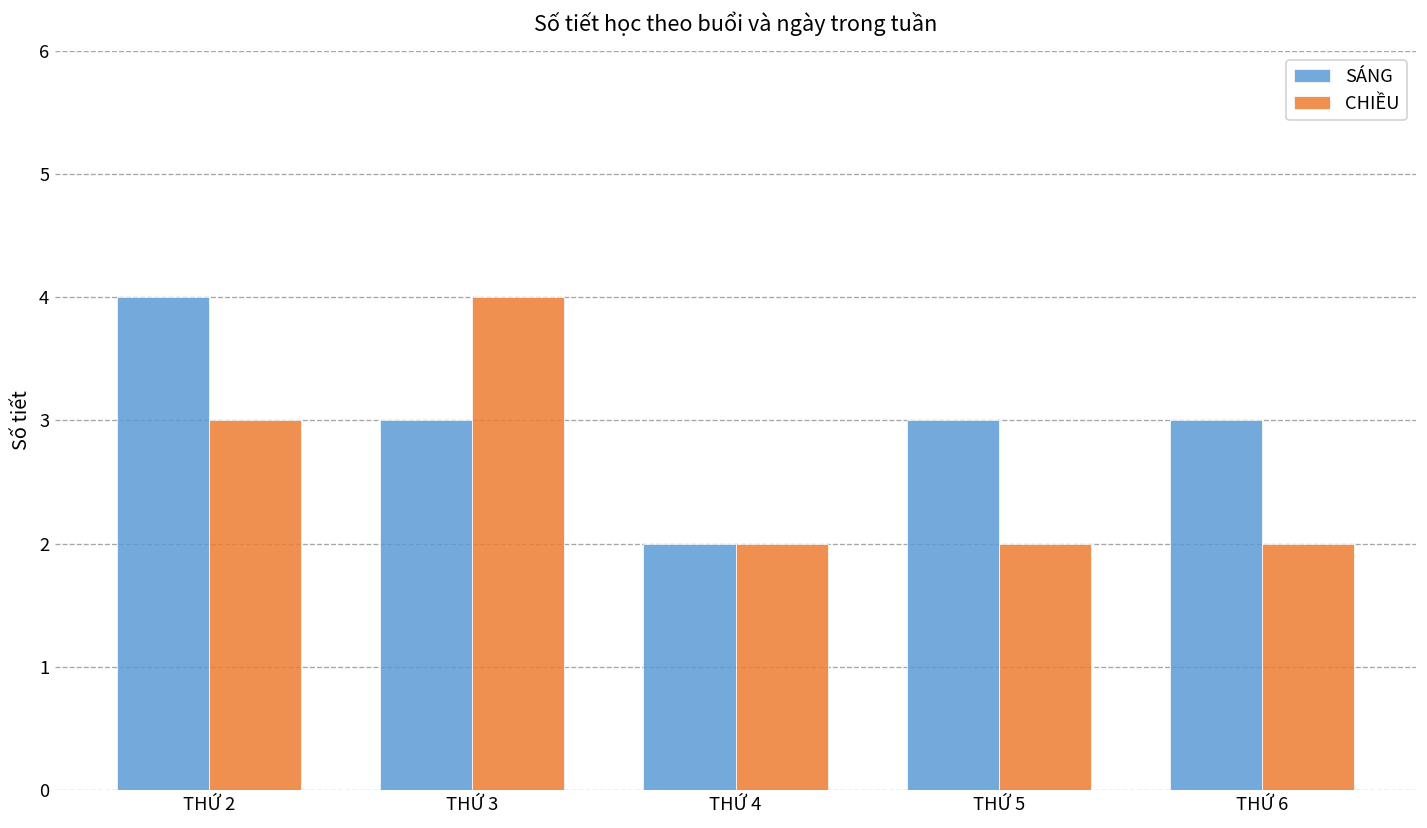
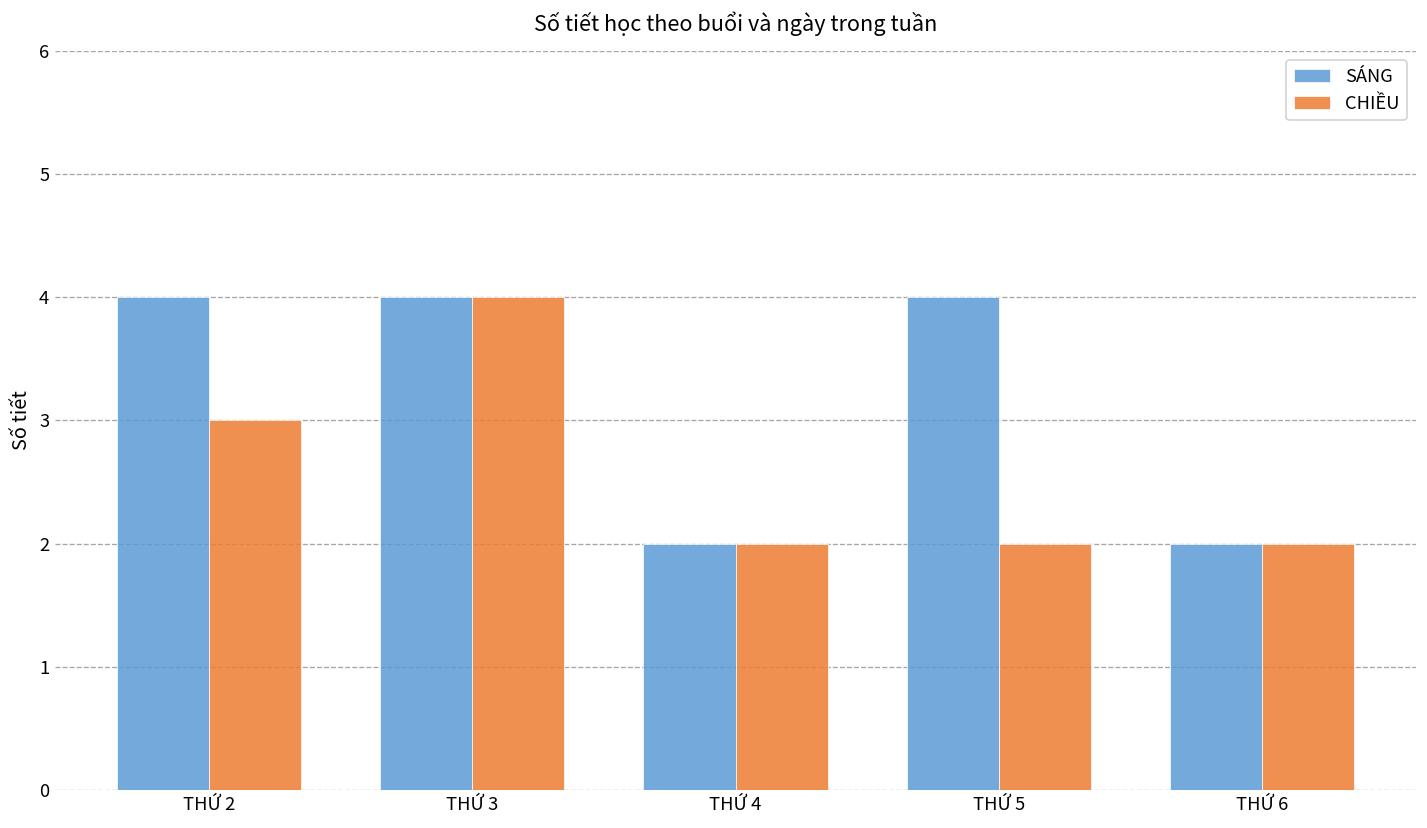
  {
    "SÁNG": {
      "THỨ 2": 4,
-     "THỨ 3": 3,
+     "THỨ 3": 4,
      "THỨ 4": 2,
-     "THỨ 5": 3,
-     "THỨ 6": 3
+     "THỨ 5": 4,
+     "THỨ 6": 2
    },
    "CHIỀU": {
      "THỨ 2": 3,
      "THỨ 3": 4,
      "THỨ 4": 2,
      "THỨ 5": 2,
      "THỨ 6": 2
    }
  }
